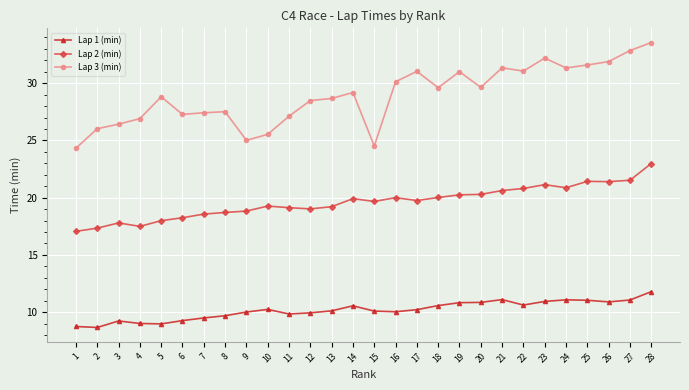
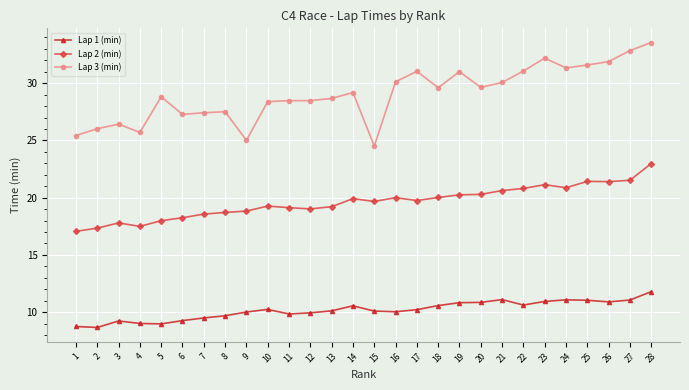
  {
    "Lap 3 (min)": {
-     "1": 24.3,
+     "1": 25.4,
      "2": 26.0,
      "3": 26.4,
-     "4": 26.9,
+     "4": 25.7,
      "5": 28.8,
      "6": 27.3,
      "7": 27.4,
      "8": 27.5,
      "9": 25.0,
-     "10": 25.5,
-     "11": 27.1,
+     "10": 28.4,
+     "11": 28.5,
      "12": 28.5,
      "13": 28.7,
      "14": 29.2,
      "15": 24.5,
      "16": 30.1,
      "17": 31.0,
      "18": 29.6,
      "19": 31.0,
      "20": 29.6,
-     "21": 31.3,
+     "21": 30.1,
      "22": 31.1,
      "23": 32.2,
      "24": 31.3,
      "25": 31.6,
      "26": 31.9,
      "27": 32.8,
      "28": 33.5
    }
  }
